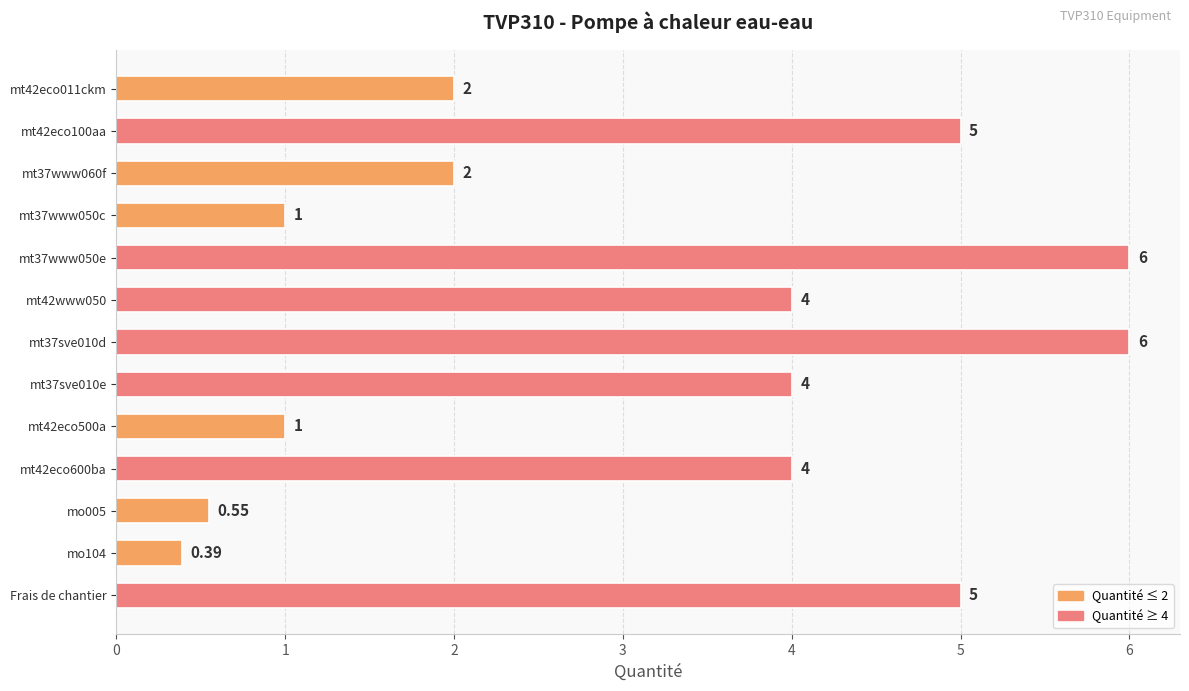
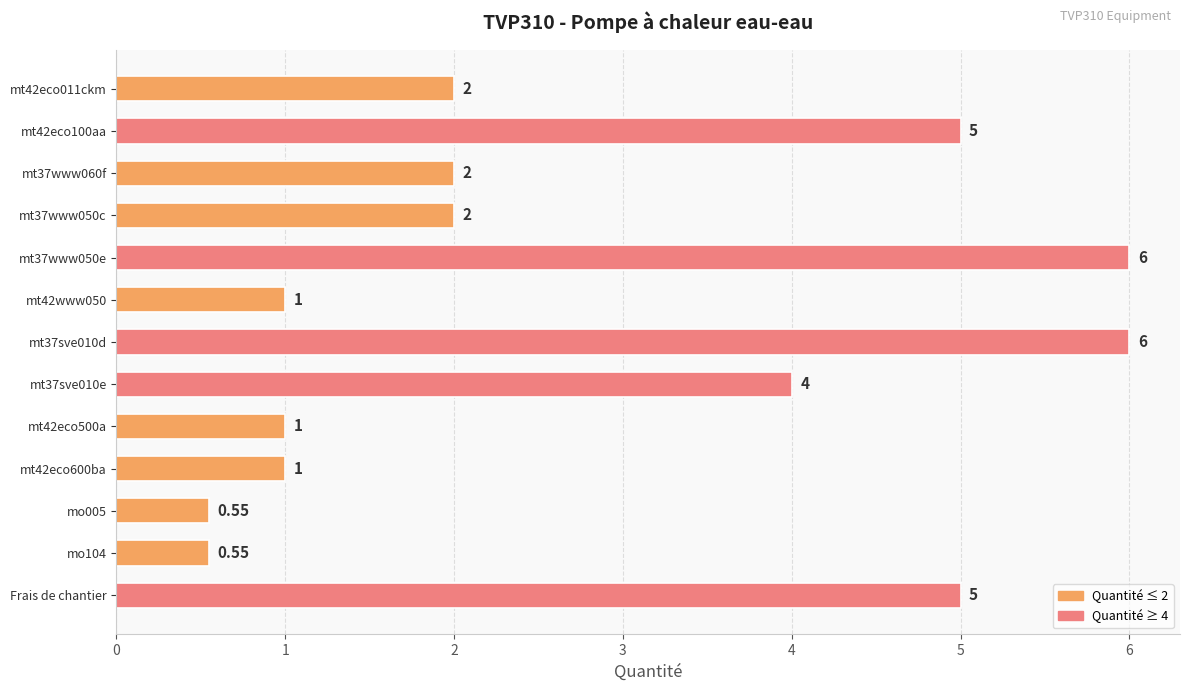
  {
    "mt42eco011ckm": 2,
    "mt42eco100aa": 5,
    "mt37www060f": 2,
-   "mt37www050c": 1,
+   "mt37www050c": 2,
    "mt37www050e": 6,
-   "mt42www050": 4,
+   "mt42www050": 1,
    "mt37sve010d": 6,
    "mt37sve010e": 4,
    "mt42eco500a": 1,
-   "mt42eco600ba": 4,
+   "mt42eco600ba": 1,
    "mo005": 0.55,
-   "mo104": 0.39,
+   "mo104": 0.55,
    "Frais de chantier": 5
  }
